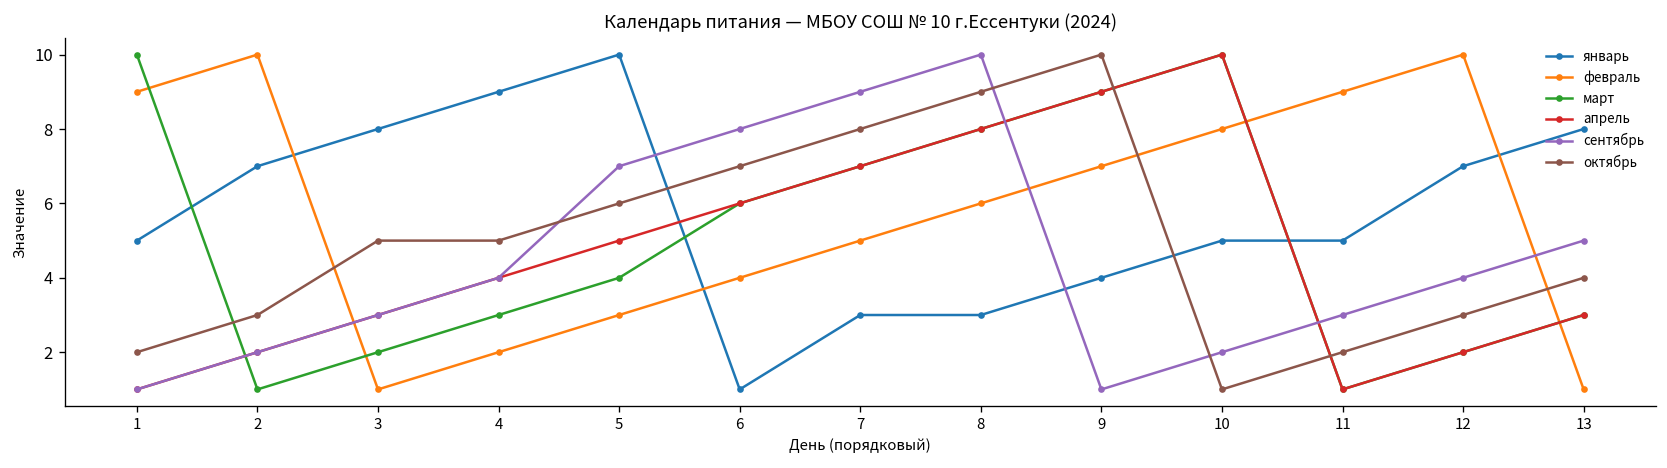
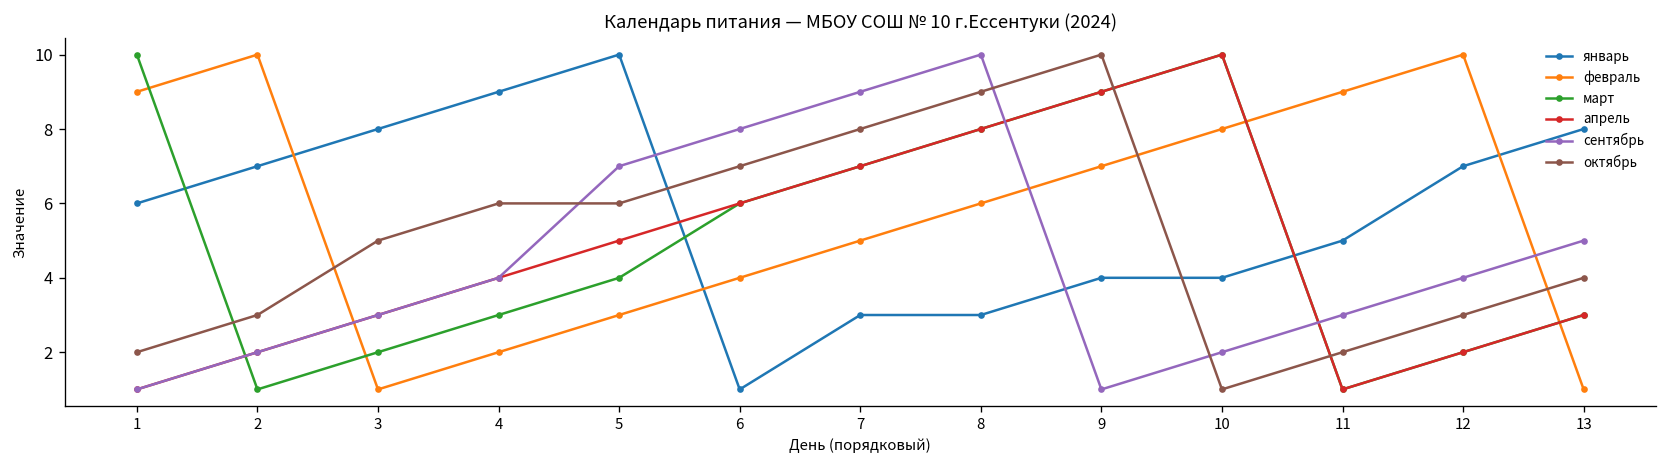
  {
    "январь": {
-     "1": 5,
+     "1": 6,
      "2": 7,
      "3": 8,
      "4": 9,
      "5": 10,
      "6": 1,
      "7": 3,
      "8": 3,
      "9": 4,
-     "10": 5,
+     "10": 4,
      "11": 5,
      "12": 7,
      "13": 8
    },
    "февраль": {
      "1": 9,
      "2": 10,
      "3": 1,
      "4": 2,
      "5": 3,
      "6": 4,
      "7": 5,
      "8": 6,
      "9": 7,
      "10": 8,
      "11": 9,
      "12": 10,
      "13": 1
    },
    "март": {
      "1": 10,
      "2": 1,
      "3": 2,
      "4": 3,
      "5": 4
    },
    "апрель": {
      "5": 5
    },
    "сентябрь": {
      "5": 7,
      "6": 8,
      "7": 9,
      "8": 10,
      "9": 1,
      "10": 2,
      "11": 3,
      "12": 4,
      "13": 5
    },
    "октябрь": {
      "1": 2,
      "2": 3,
      "3": 5,
-     "4": 5,
+     "4": 6,
      "5": 6,
      "6": 7,
      "7": 8,
      "8": 9,
      "9": 10,
      "10": 1,
      "11": 2,
      "12": 3,
      "13": 4
    }
  }
